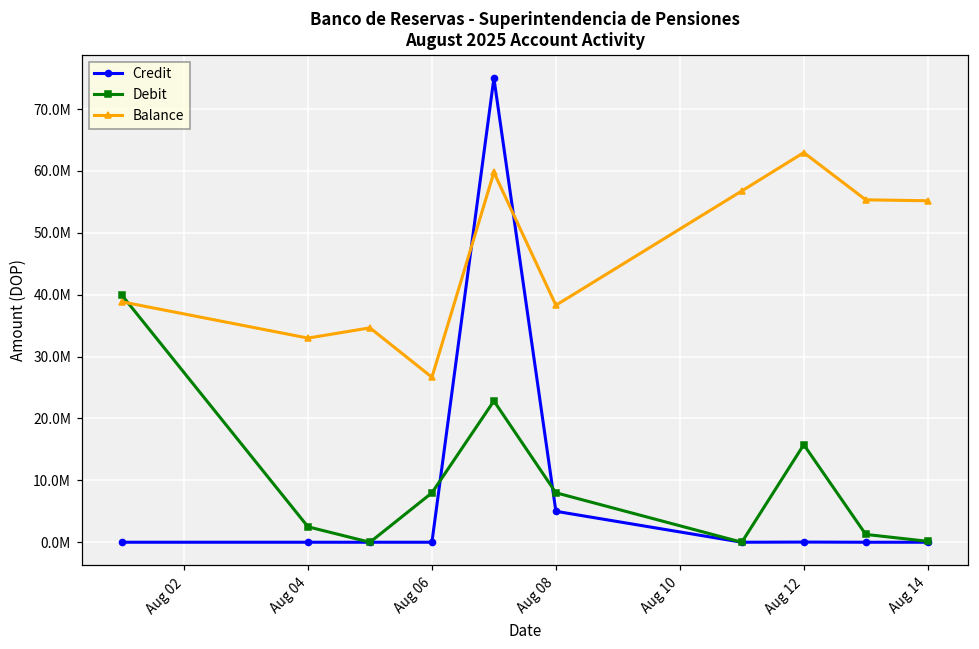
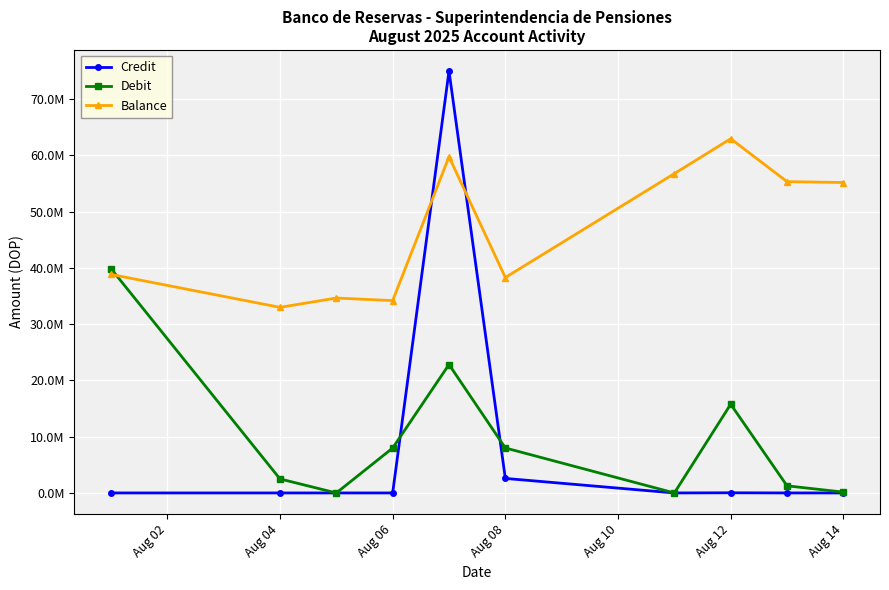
  {
    "Credit": {
      "Aug 04": 0,
      "Aug 06": 0,
-     "Aug 08": 5000000,
+     "Aug 08": 3000000,
      "Aug 12": 0
    },
    "Debit": {
      "Aug 04": 2000000,
      "Aug 06": 8000000,
      "Aug 08": 8000000,
      "Aug 12": 16000000
    },
    "Balance": {
      "Aug 04": 33000000,
-     "Aug 06": 27000000,
+     "Aug 06": 34000000,
      "Aug 08": 38000000,
      "Aug 12": 63000000,
      "Aug 14": 55000000
    }
  }
